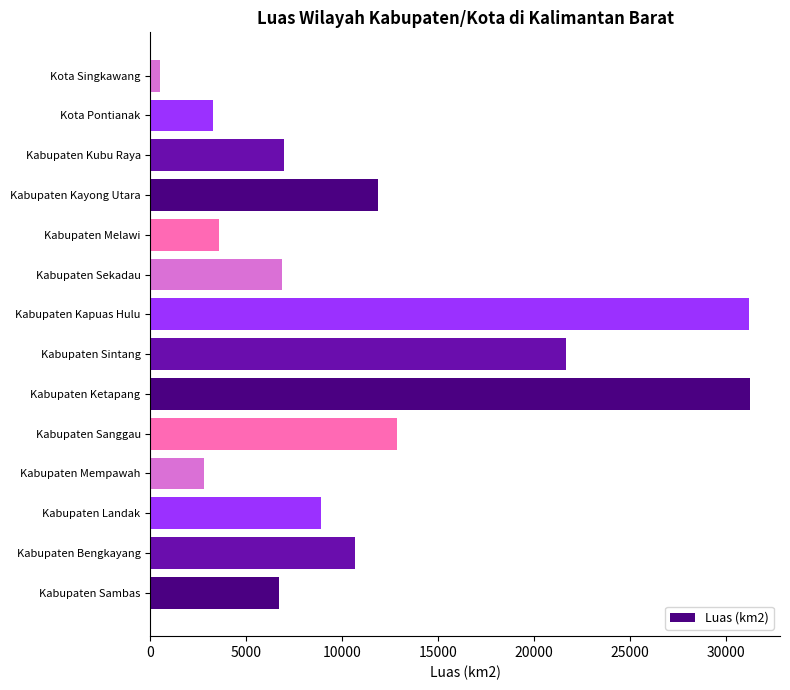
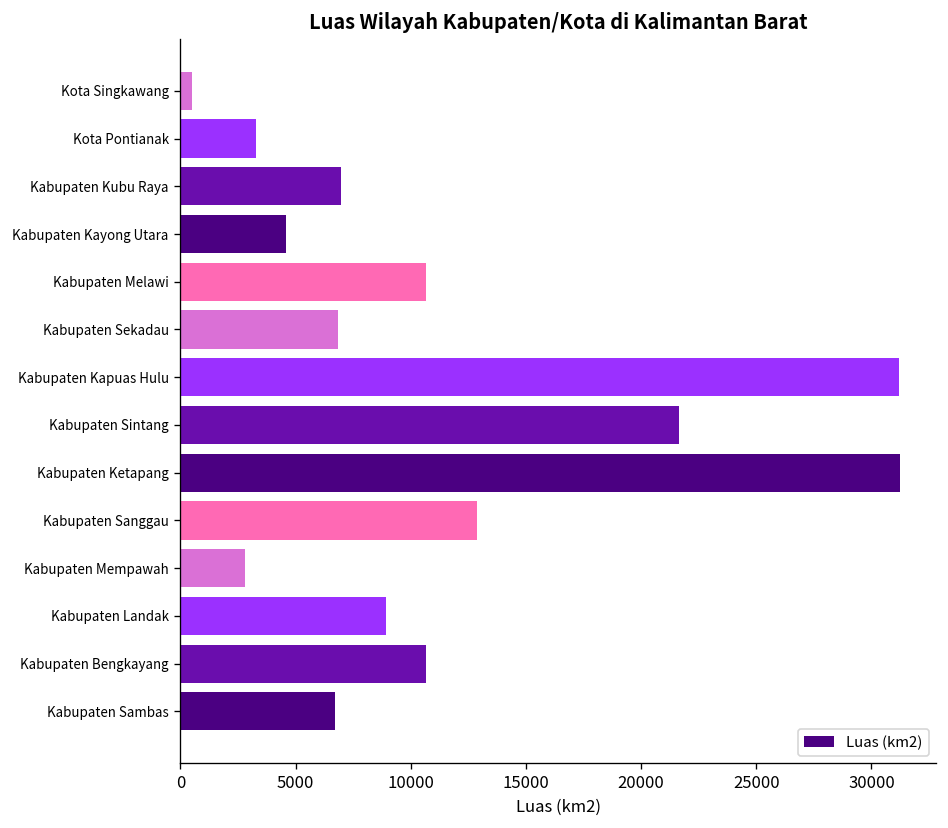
  {
    "Kota Singkawang": 500,
    "Kota Pontianak": 3300,
    "Kabupaten Kubu Raya": 7000,
-   "Kabupaten Kayong Utara": 11800,
-   "Kabupaten Melawi": 3600,
+   "Kabupaten Kayong Utara": 4600,
+   "Kabupaten Melawi": 10600,
    "Kabupaten Sekadau": 6900,
    "Kabupaten Kapuas Hulu": 31200,
    "Kabupaten Sintang": 21600,
    "Kabupaten Ketapang": 31200,
    "Kabupaten Sanggau": 12900,
    "Kabupaten Mempawah": 2800,
    "Kabupaten Landak": 8900,
    "Kabupaten Bengkayang": 10700,
    "Kabupaten Sambas": 6700
  }
